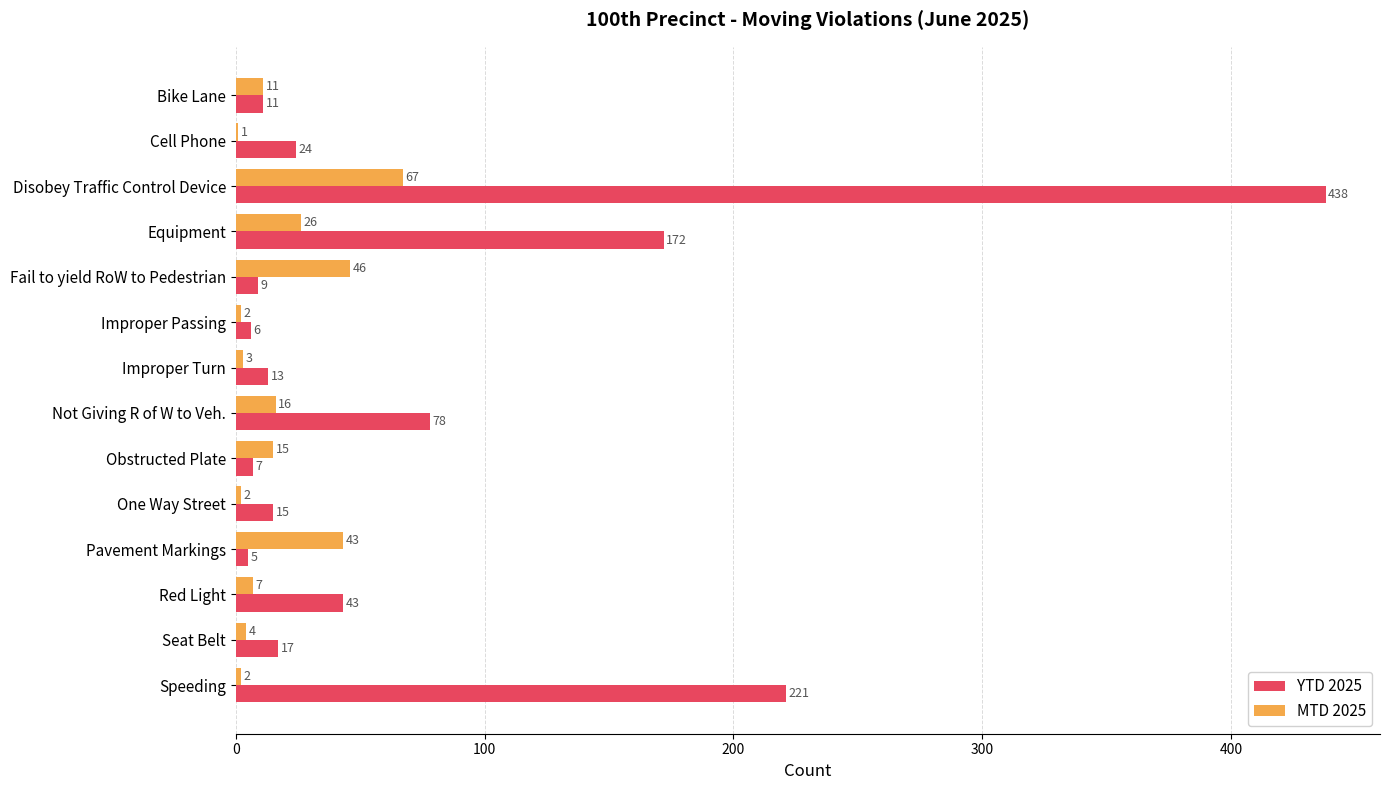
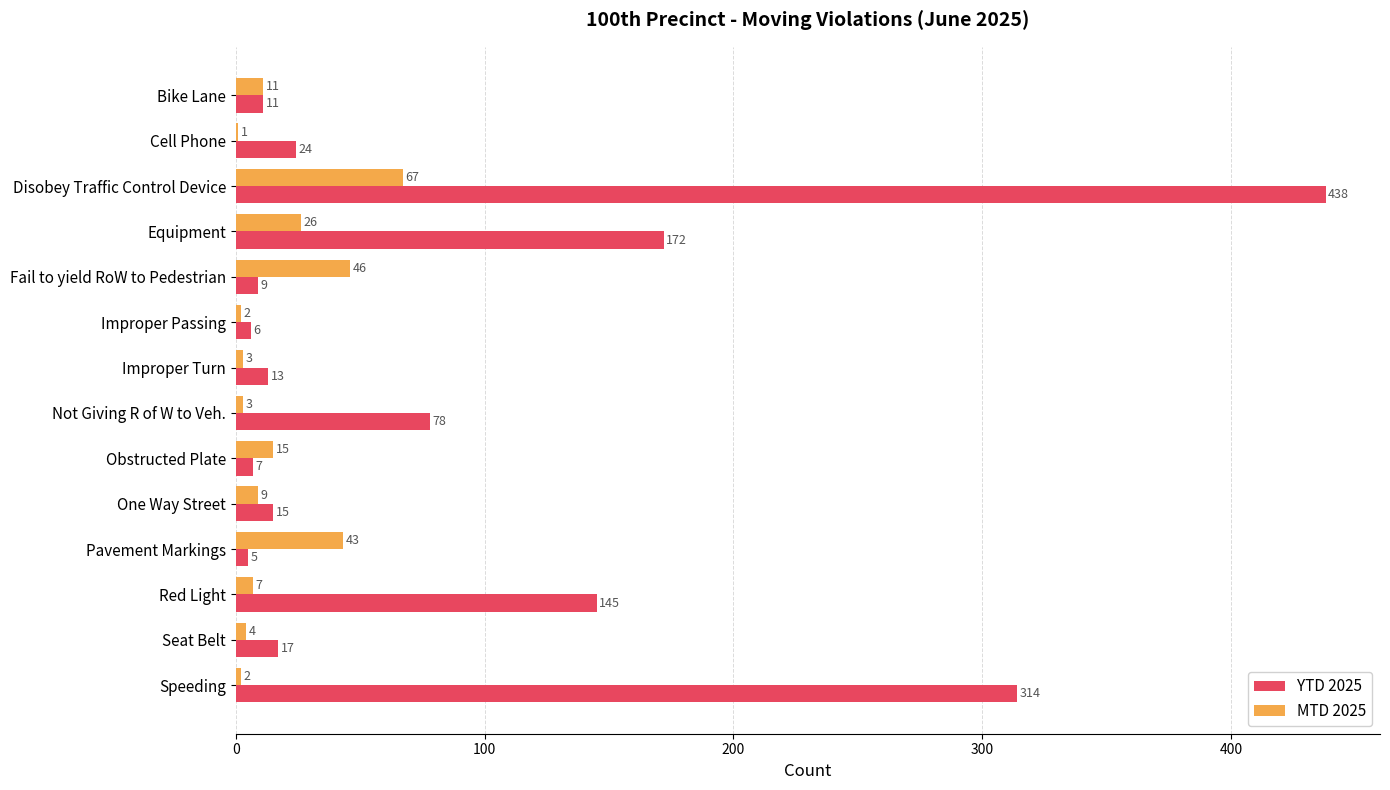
  {
    "YTD 2025": {
      "Bike Lane": 11,
      "Cell Phone": 24,
      "Disobey Traffic Control Device": 438,
      "Equipment": 172,
      "Fail to yield RoW to Pedestrian": 9,
      "Improper Passing": 6,
      "Improper Turn": 13,
      "Not Giving R of W to Veh.": 78,
      "Obstructed Plate": 7,
      "One Way Street": 15,
      "Pavement Markings": 5,
-     "Red Light": 43,
+     "Red Light": 145,
      "Seat Belt": 17,
-     "Speeding": 221
+     "Speeding": 314
    },
    "MTD 2025": {
      "Bike Lane": 11,
      "Cell Phone": 1,
      "Disobey Traffic Control Device": 67,
      "Equipment": 26,
      "Fail to yield RoW to Pedestrian": 46,
      "Improper Passing": 2,
      "Improper Turn": 3,
-     "Not Giving R of W to Veh.": 16,
+     "Not Giving R of W to Veh.": 3,
      "Obstructed Plate": 15,
-     "One Way Street": 2,
+     "One Way Street": 9,
      "Pavement Markings": 43,
      "Red Light": 7,
      "Seat Belt": 4,
      "Speeding": 2
    }
  }
